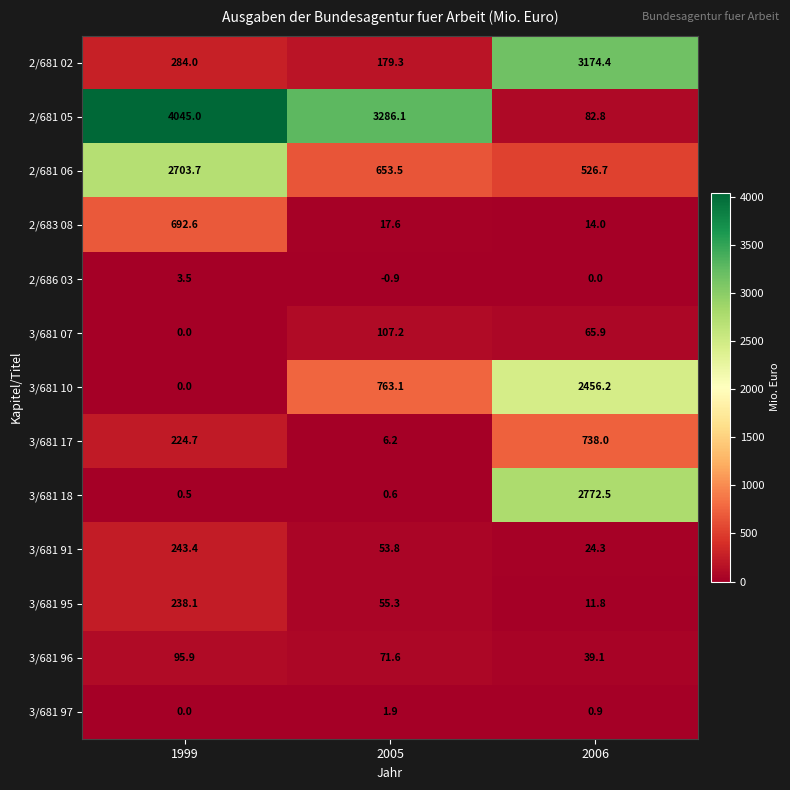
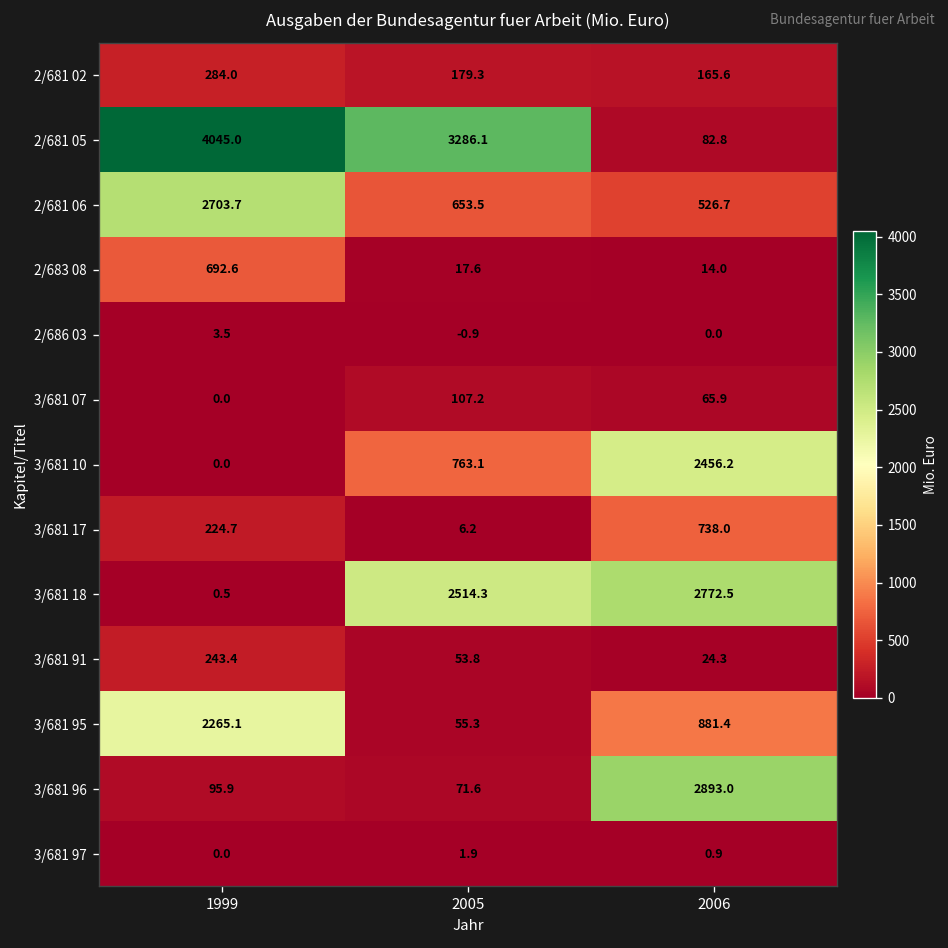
  {
    "2/681 02": {
      "1999": 284.0,
      "2005": 179.3,
-     "2006": 3174.4
+     "2006": 165.6
    },
    "2/681 05": {
      "1999": 4045.0,
      "2005": 3286.1,
      "2006": 82.8
    },
    "2/681 06": {
      "1999": 2703.7,
      "2005": 653.5,
      "2006": 526.7
    },
    "2/683 08": {
      "1999": 692.6,
      "2005": 17.6,
      "2006": 14.0
    },
    "2/686 03": {
      "1999": 3.5,
      "2005": -0.9,
      "2006": 0.0
    },
    "3/681 07": {
      "1999": 0.0,
      "2005": 107.2,
      "2006": 65.9
    },
    "3/681 10": {
      "1999": 0.0,
      "2005": 763.1,
      "2006": 2456.2
    },
    "3/681 17": {
      "1999": 224.7,
      "2005": 6.2,
      "2006": 738.0
    },
    "3/681 18": {
      "1999": 0.5,
-     "2005": 0.6,
+     "2005": 2514.3,
      "2006": 2772.5
    },
    "3/681 91": {
      "1999": 243.4,
      "2005": 53.8,
      "2006": 24.3
    },
    "3/681 95": {
-     "1999": 238.1,
+     "1999": 2265.1,
      "2005": 55.3,
-     "2006": 11.8
+     "2006": 881.4
    },
    "3/681 96": {
      "1999": 95.9,
      "2005": 71.6,
-     "2006": 39.1
+     "2006": 2893.0
    },
    "3/681 97": {
      "1999": 0.0,
      "2005": 1.9,
      "2006": 0.9
    }
  }
